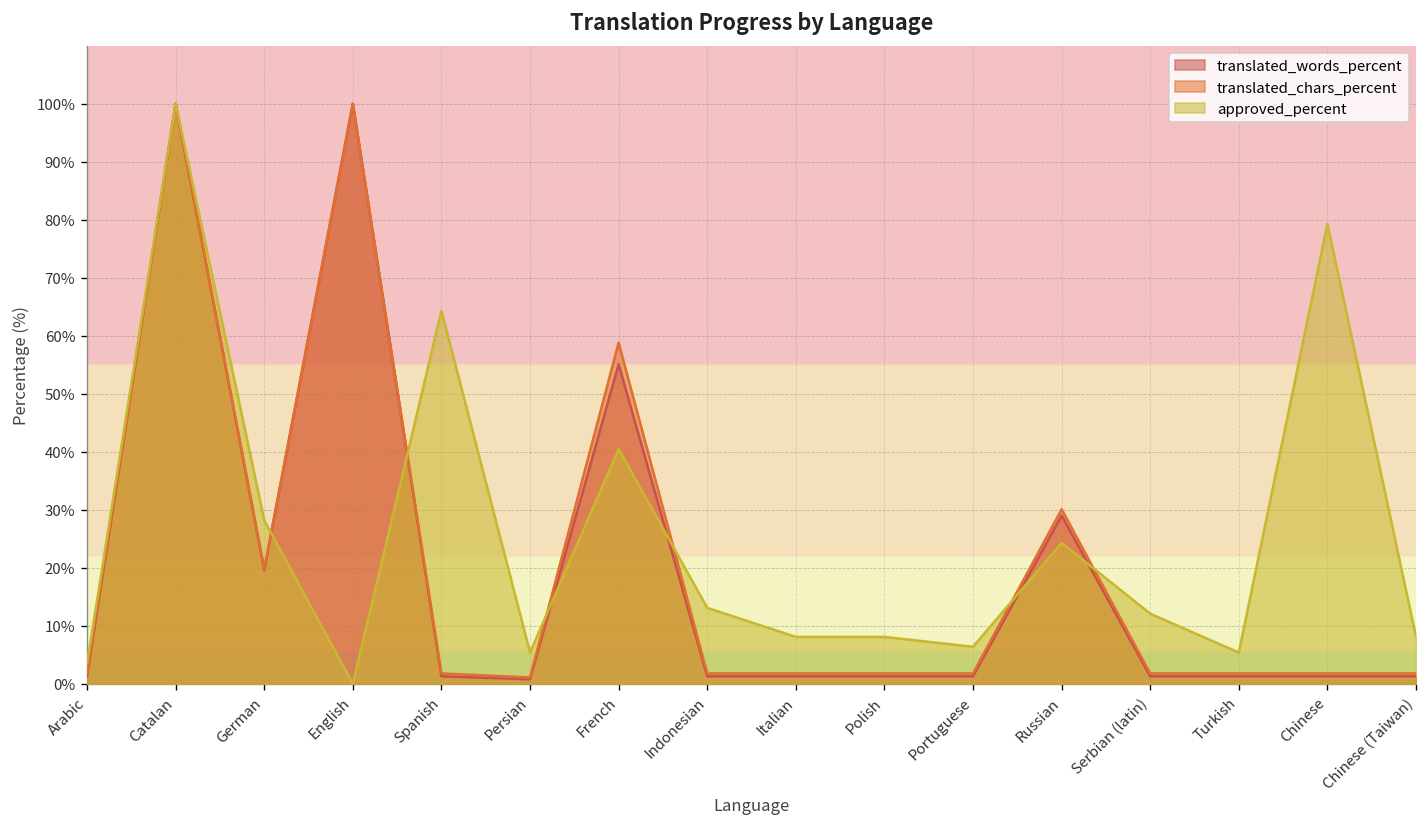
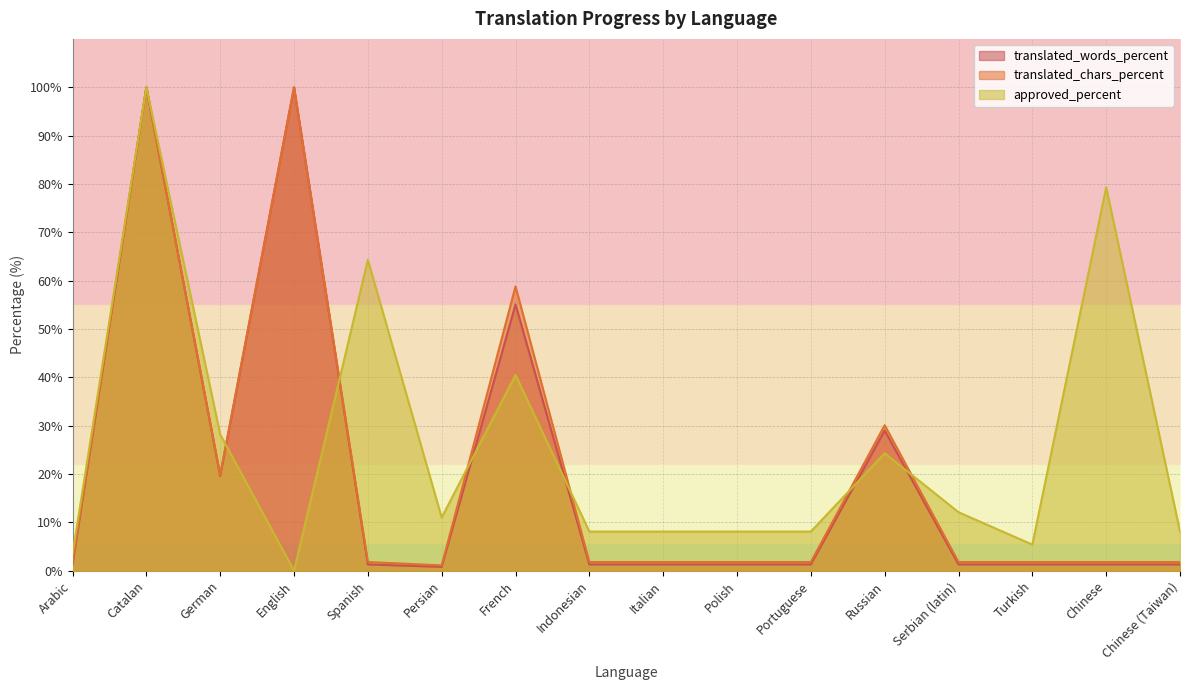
  {
    "approved_percent": {
      "Arabic": "4%",
      "German": "28%",
      "English": "0%",
      "Spanish": "64%",
-     "Persian": "5%",
+     "Persian": "11%",
      "French": "41%",
-     "Indonesian": "13%",
+     "Indonesian": "8%",
      "Italian": "8%",
      "Polish": "8%",
-     "Portuguese": "6%",
+     "Portuguese": "8%",
      "Russian": "24%",
      "Serbian (latin)": "12%",
      "Turkish": "5%",
      "Chinese": "79%",
      "Chinese (Taiwan)": "8%"
    }
  }
